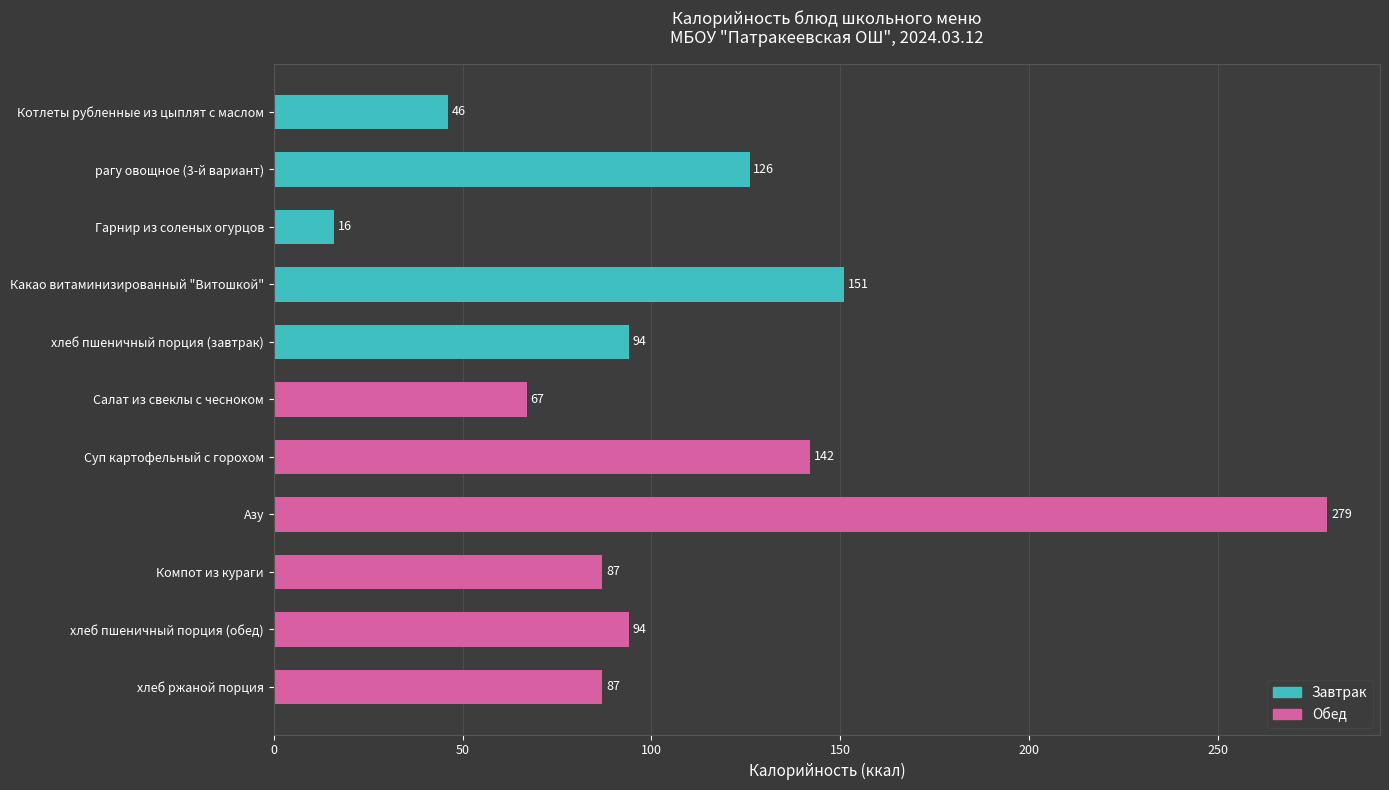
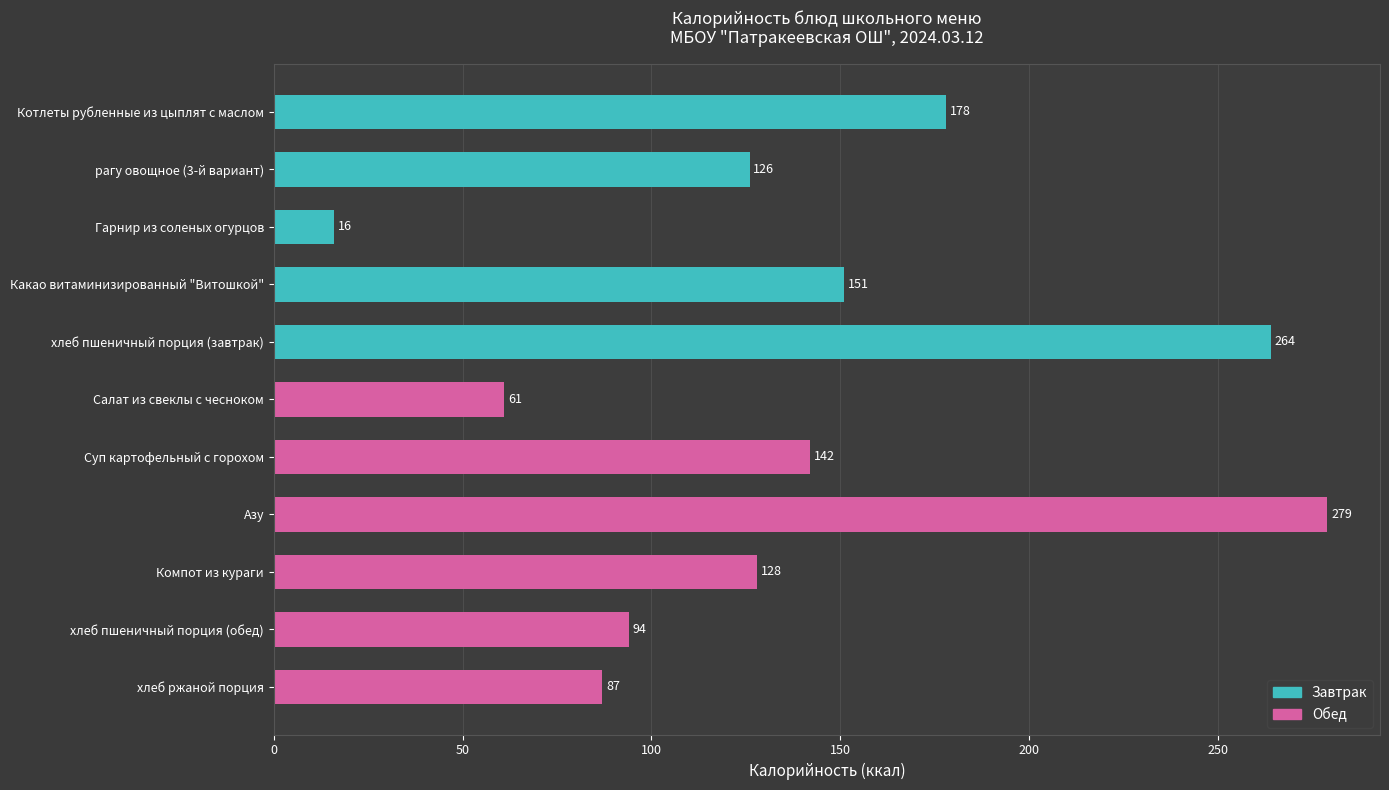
  {
-   "Котлеты рубленные из цыплят с маслом": 46,
+   "Котлеты рубленные из цыплят с маслом": 178,
    "рагу овощное (3-й вариант)": 126,
    "Гарнир из соленых огурцов": 16,
    "Какао витаминизированный \"Витошкой\"": 151,
-   "хлеб пшеничный порция (завтрак)": 94,
-   "Салат из свеклы с чесноком": 67,
+   "хлеб пшеничный порция (завтрак)": 264,
+   "Салат из свеклы с чесноком": 61,
    "Суп картофельный с горохом": 142,
    "Азу": 279,
-   "Компот из кураги": 87,
+   "Компот из кураги": 128,
    "хлеб пшеничный порция (обед)": 94,
    "хлеб ржаной порция": 87
  }
